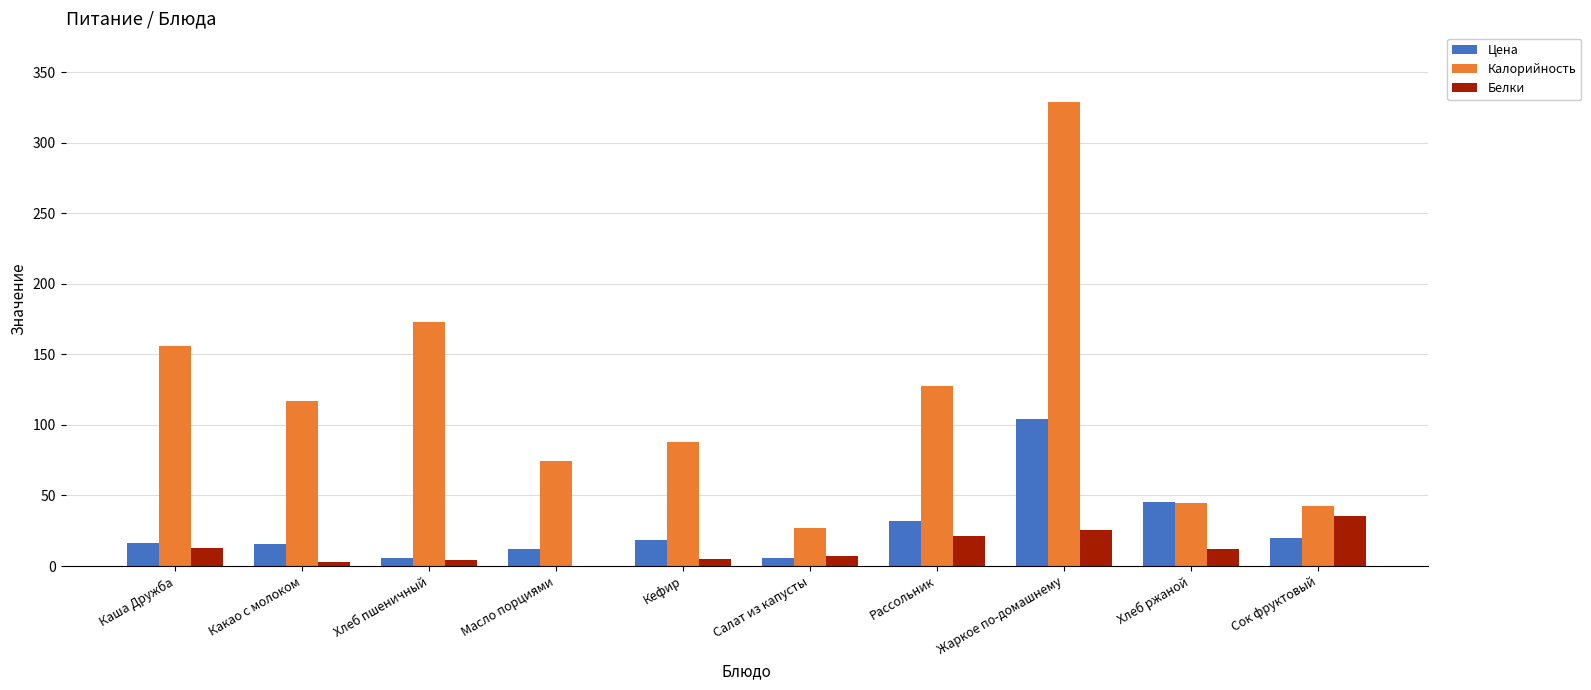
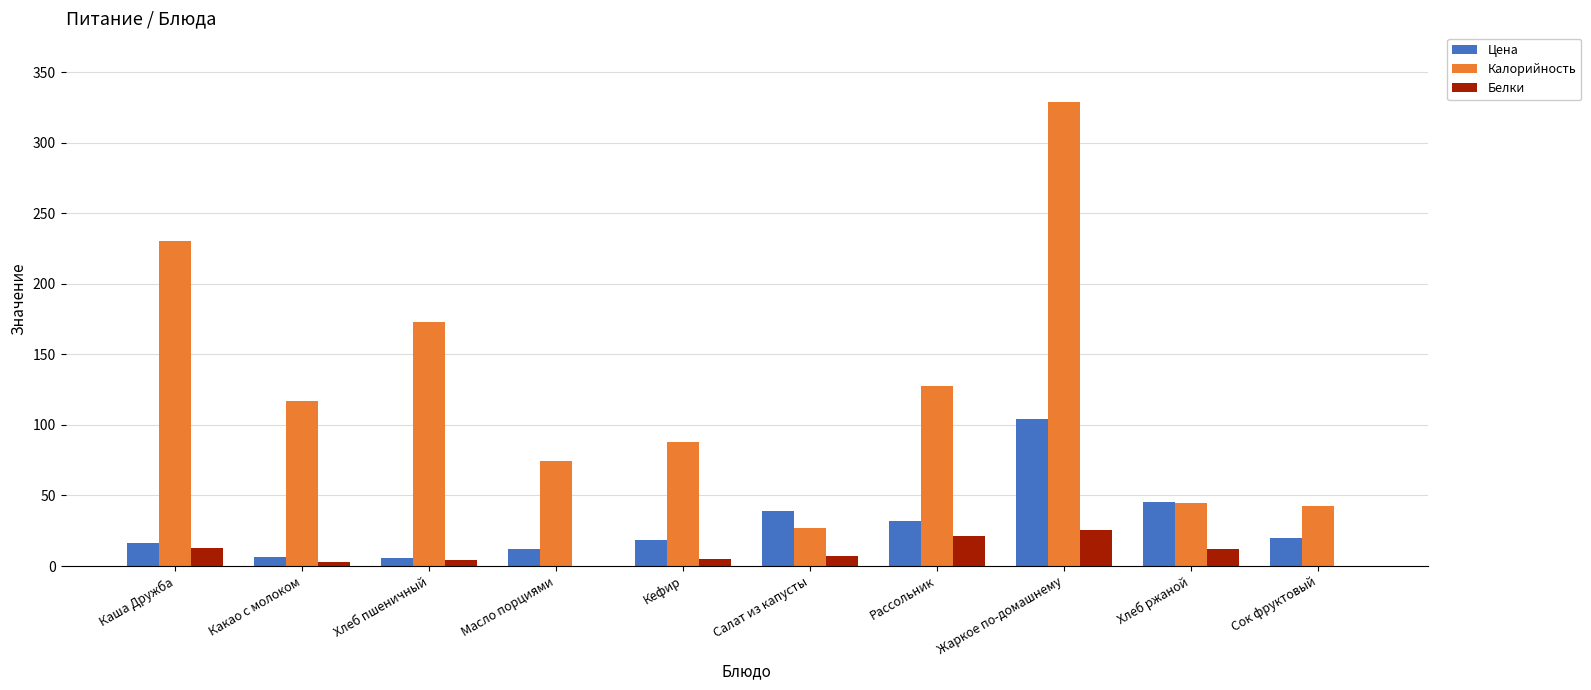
  {
    "Цена": {
      "Каша Дружба": 17,
-     "Какао с молоком": 16,
+     "Какао с молоком": 7,
      "Хлеб пшеничный": 6,
      "Масло порциями": 12,
      "Кефир": 19,
-     "Салат из капусты": 6,
+     "Салат из капусты": 39,
      "Рассольник": 32,
      "Жаркое по-домашнему": 104,
      "Хлеб ржаной": 45,
      "Сок фруктовый": 20
    },
    "Калорийность": {
-     "Каша Дружба": 156,
+     "Каша Дружба": 230,
      "Какао с молоком": 117,
      "Хлеб пшеничный": 173,
      "Масло порциями": 75,
      "Кефир": 88,
      "Салат из капусты": 27,
      "Рассольник": 128,
      "Жаркое по-домашнему": 329,
      "Хлеб ржаной": 45,
      "Сок фруктовый": 43
    },
    "Белки": {
      "Каша Дружба": 13,
      "Какао с молоком": 3,
      "Хлеб пшеничный": 4,
      "Кефир": 5,
      "Салат из капусты": 7,
      "Рассольник": 22,
      "Жаркое по-домашнему": 25,
      "Хлеб ржаной": 12,
-     "Сок фруктовый": 35
+     "Сок фруктовый": 0
    }
  }
